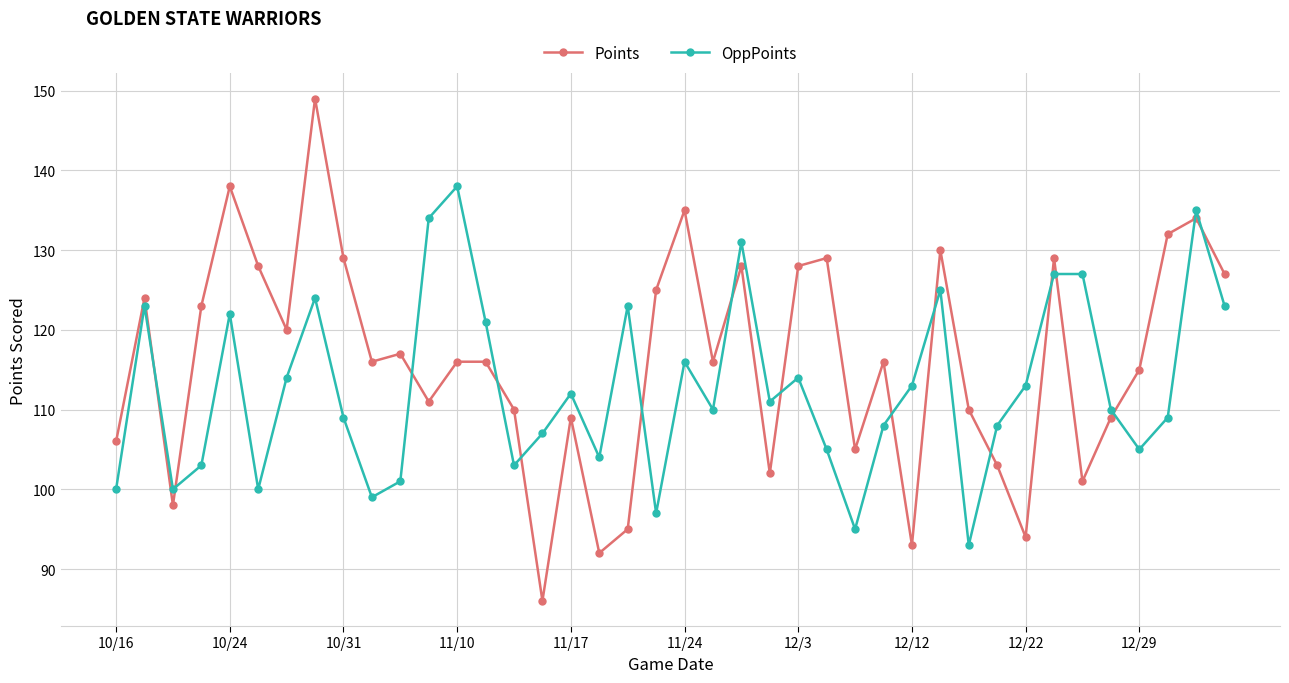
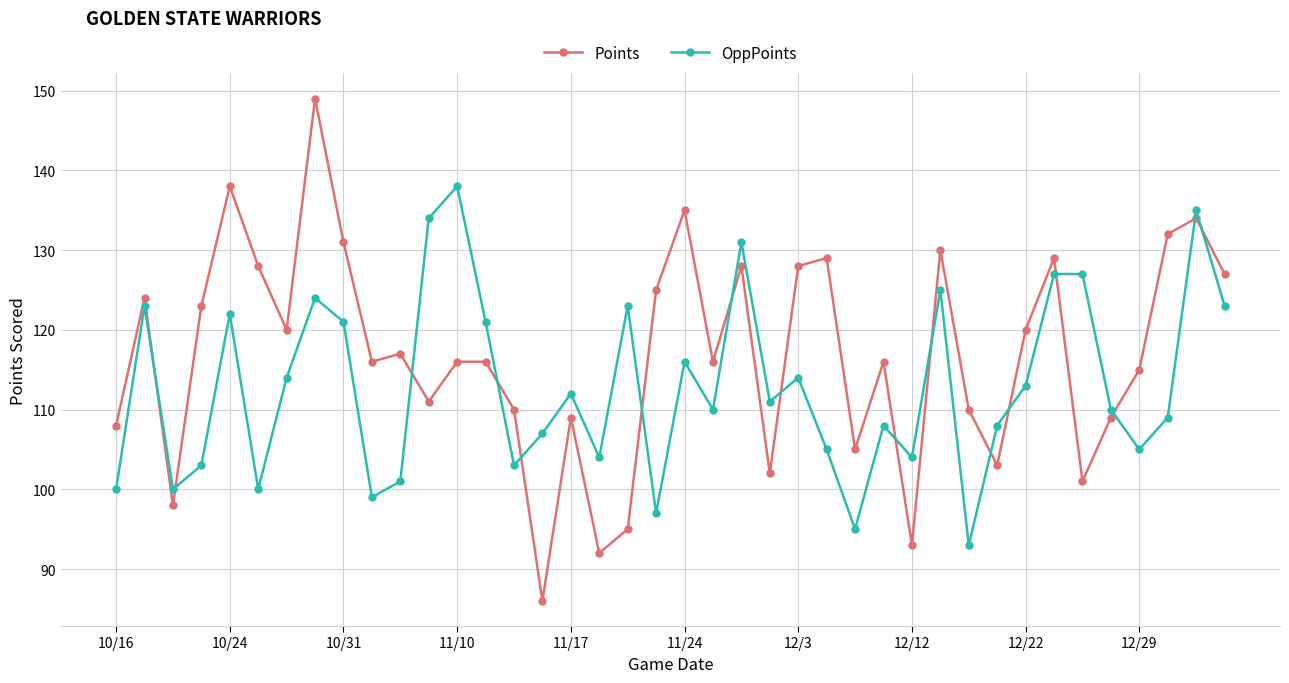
  {
    "Points": {
-     "10/16": 106,
+     "10/16": 108,
      "10/24": 138,
-     "10/31": 129,
+     "10/31": 131,
      "11/10": 116,
      "11/17": 109,
      "11/24": 135,
      "12/3": 128,
      "12/12": 93,
-     "12/22": 94,
+     "12/22": 120,
      "12/29": 115
    },
    "OppPoints": {
      "10/16": 100,
      "10/24": 122,
-     "10/31": 109,
+     "10/31": 121,
      "11/10": 138,
      "11/17": 112,
      "11/24": 116,
      "12/3": 114,
-     "12/12": 113,
+     "12/12": 104,
      "12/22": 113,
      "12/29": 105
    }
  }
